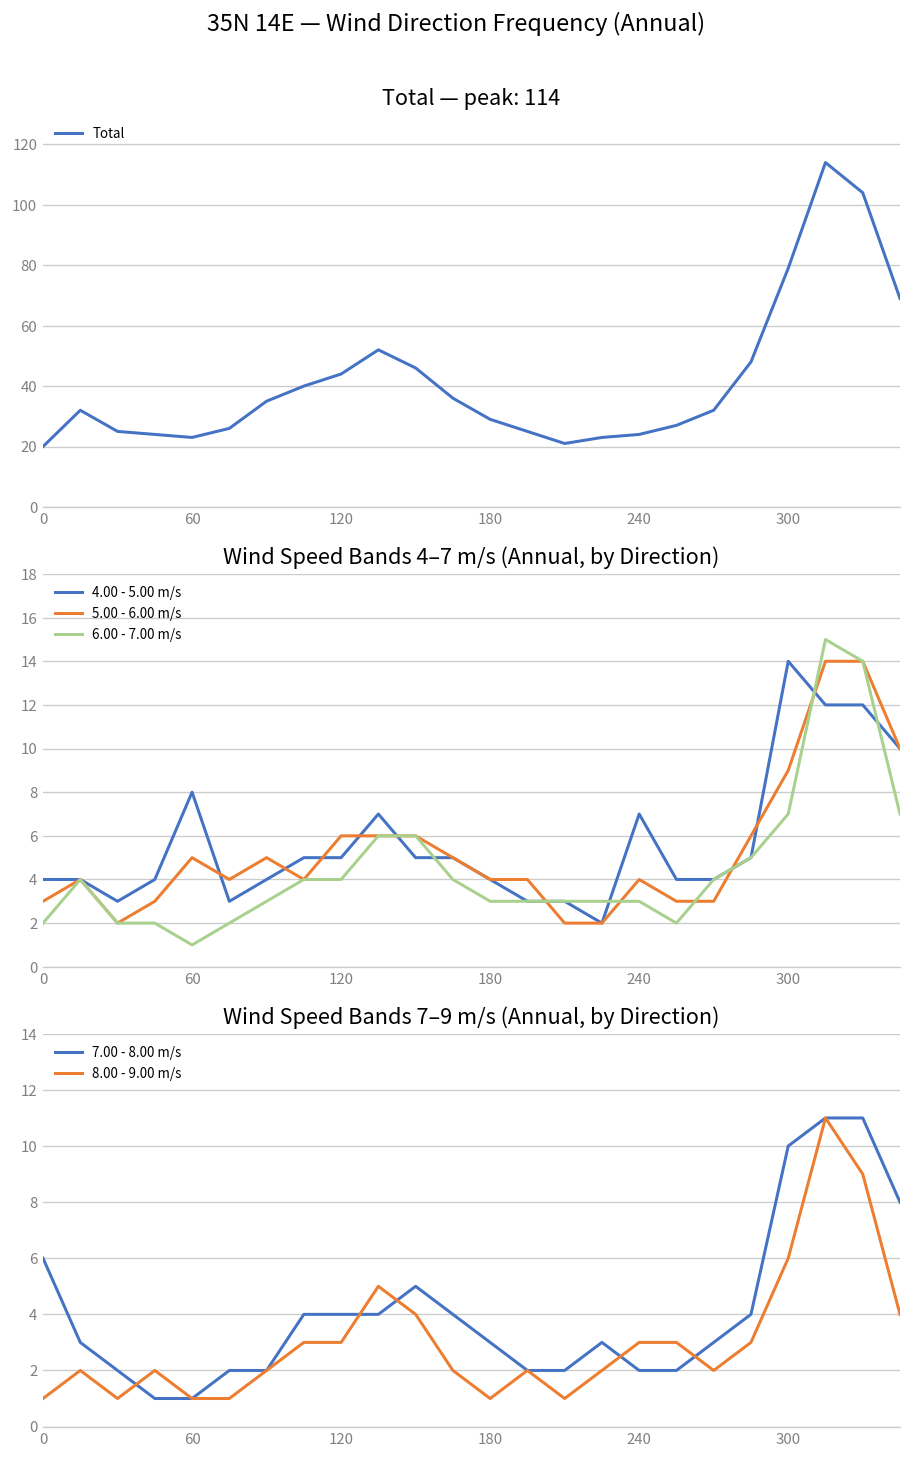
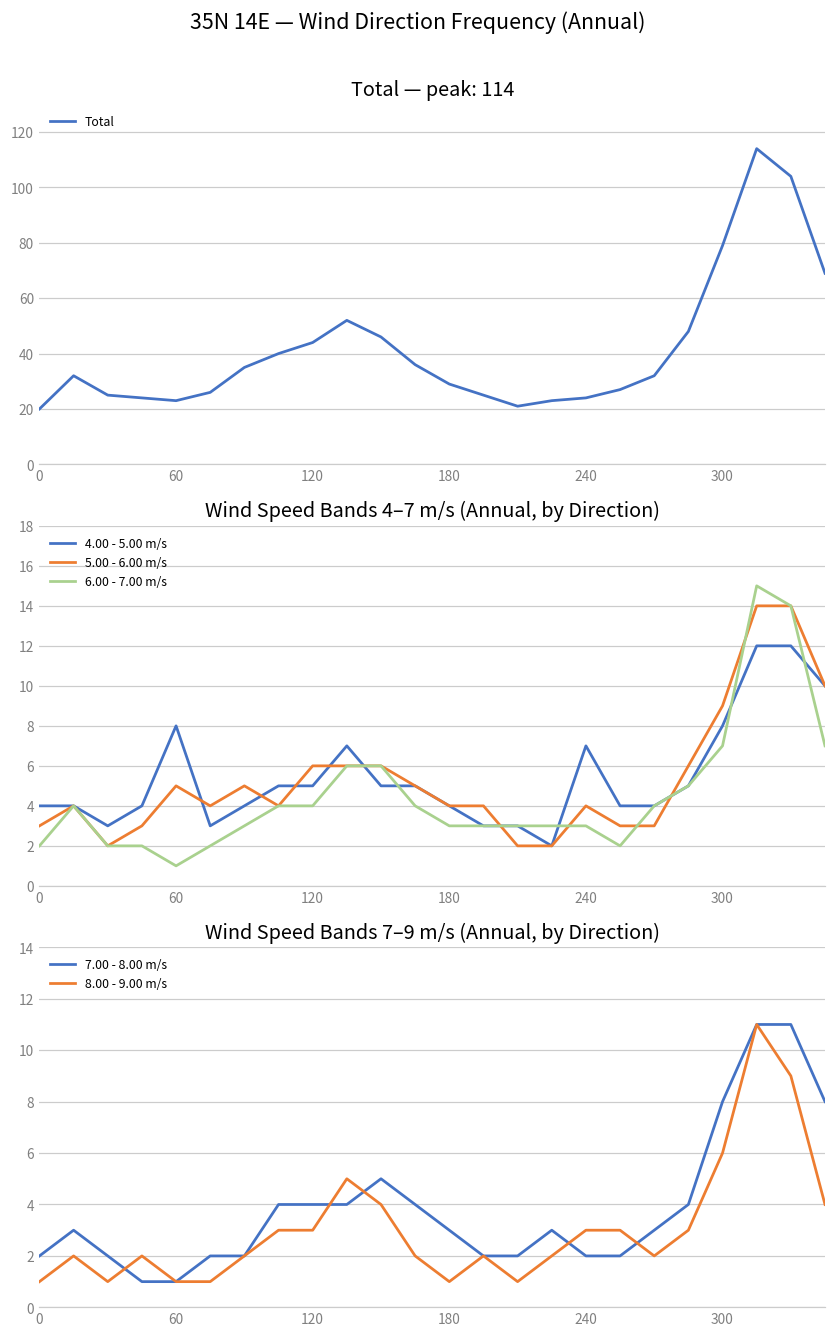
  {
    "Total — peak: 114": {
      "0": 20,
      "60": 23,
      "120": 44,
      "180": 29,
      "240": 24,
      "300": 79
    },
    "Wind Speed Bands 4–7 m/s (Annual, by Direction)": {
      "4.00 - 5.00 m/s": {
        "0": 4,
        "60": 8,
        "120": 5,
        "240": 7,
-       "300": 14
+       "300": 8
      },
      "5.00 - 6.00 m/s": {
        "0": 3,
        "60": 5,
        "120": 6,
        "240": 4,
        "300": 9
      },
      "6.00 - 7.00 m/s": {
        "0": 2,
        "60": 1,
        "120": 4,
        "180": 3,
        "240": 3,
        "300": 7
      }
    },
    "Wind Speed Bands 7–9 m/s (Annual, by Direction)": {
      "7.00 - 8.00 m/s": {
-       "0": 6,
+       "0": 2,
        "120": 4,
        "180": 3,
        "240": 2,
-       "300": 10
+       "300": 8
      },
      "8.00 - 9.00 m/s": {
        "0": 1,
        "120": 3,
        "180": 1,
        "240": 3,
        "300": 6
      }
    }
  }
